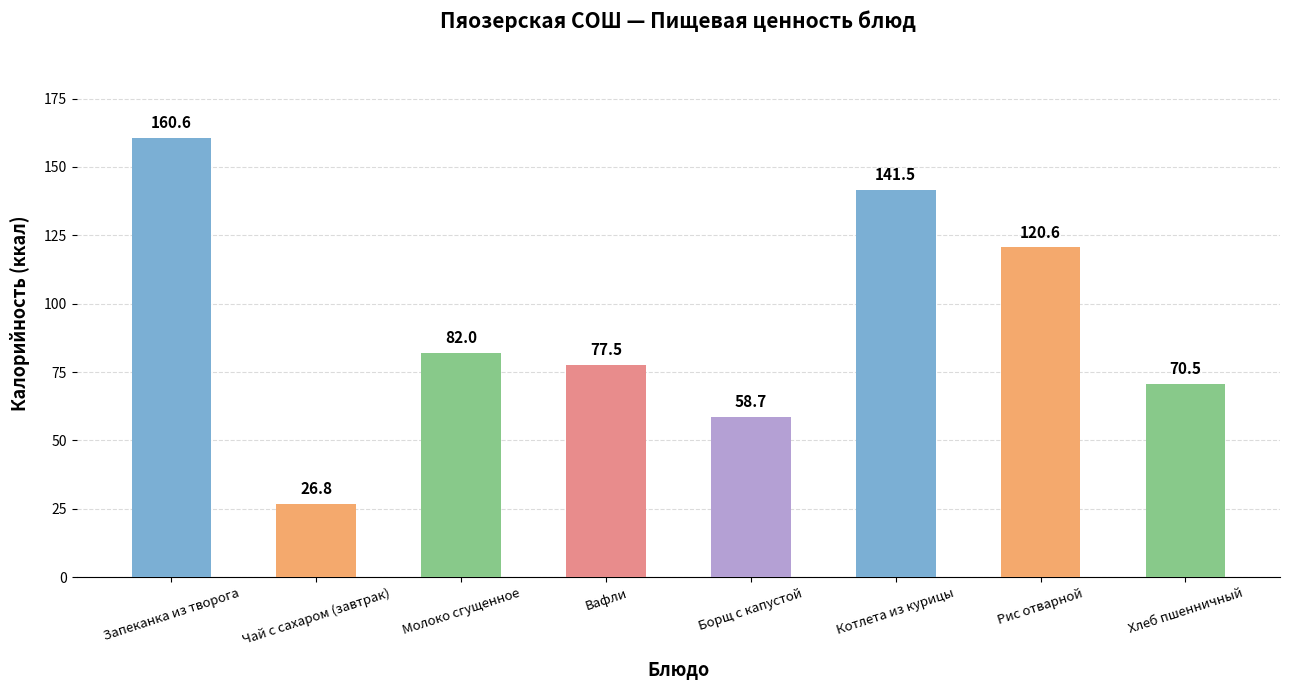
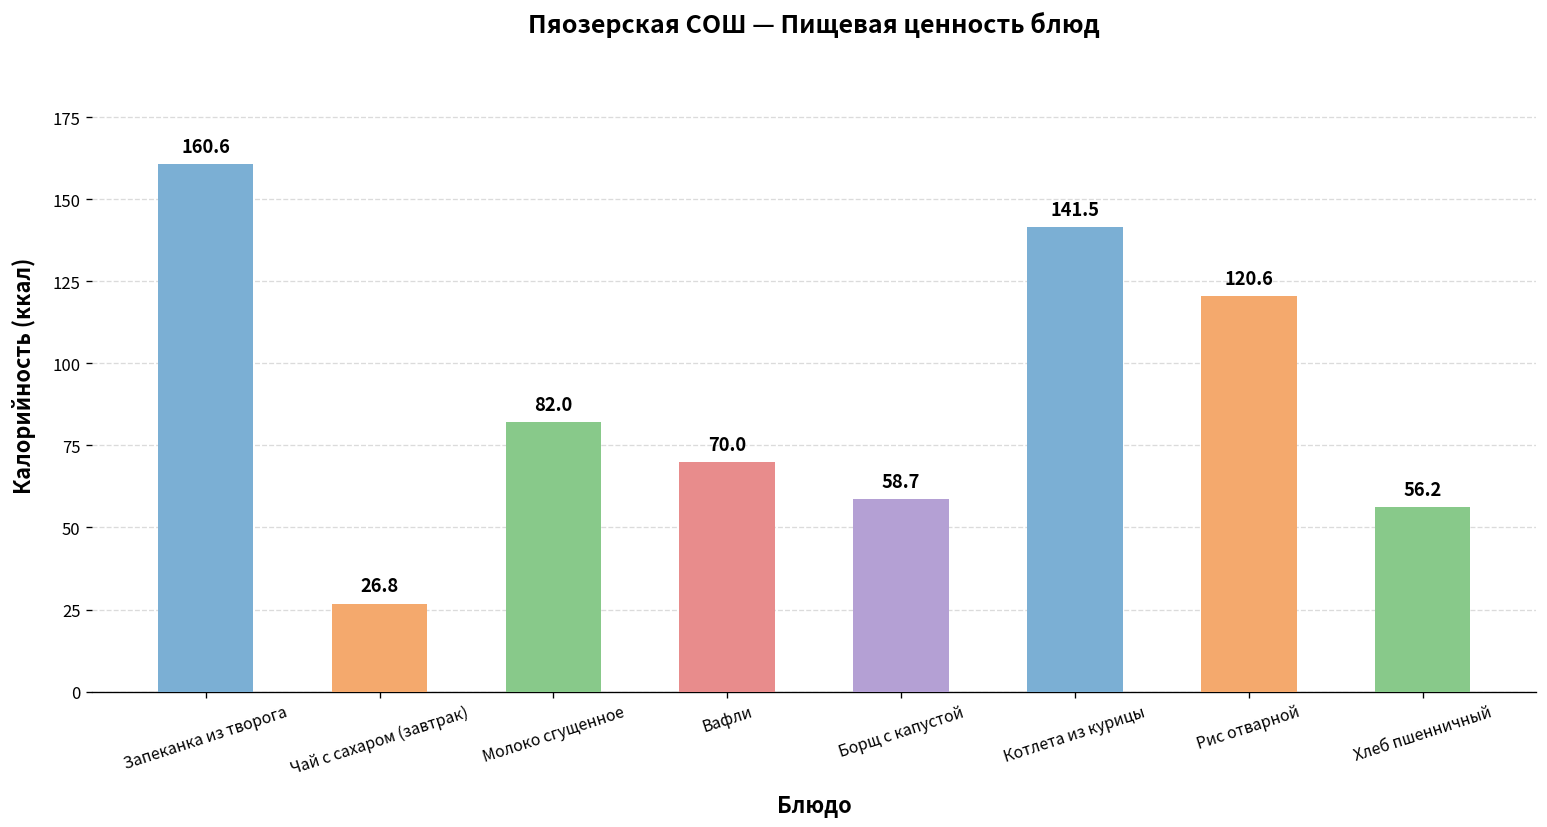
  {
    "Запеканка из творога": 160.6,
    "Чай с сахаром (завтрак)": 26.8,
    "Молоко сгущенное": 82.0,
-   "Вафли": 77.5,
+   "Вафли": 70.0,
    "Борщ с капустой": 58.7,
    "Котлета из курицы": 141.5,
    "Рис отварной": 120.6,
-   "Хлеб пшенничный": 70.5
+   "Хлеб пшенничный": 56.2
  }
